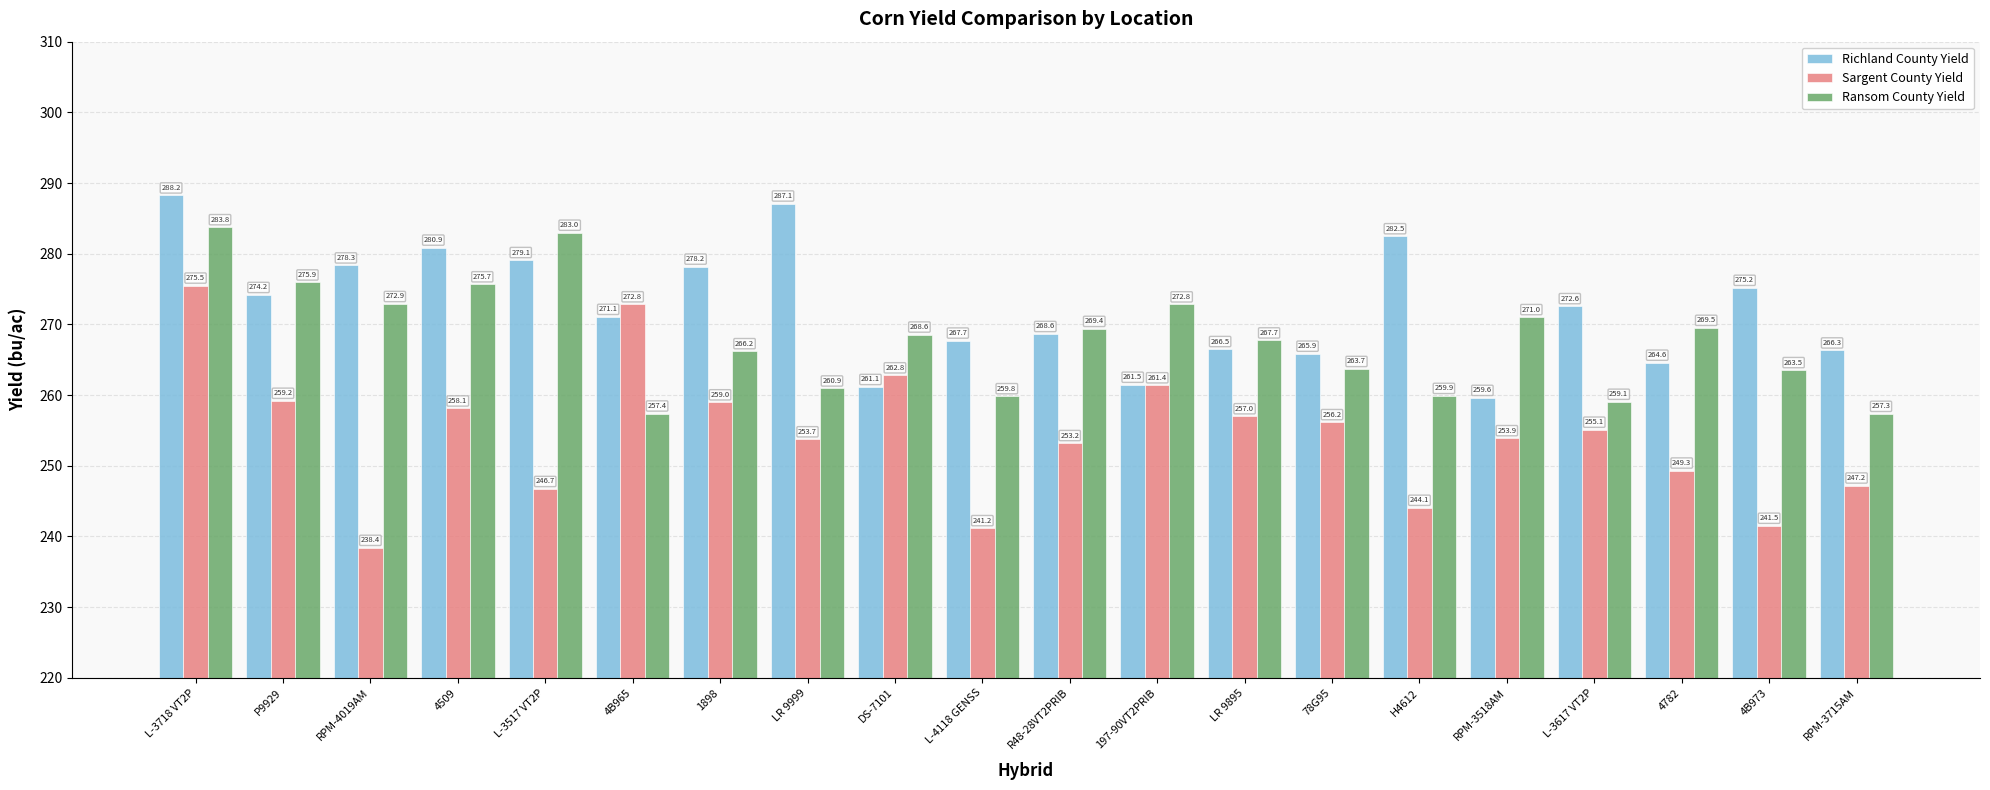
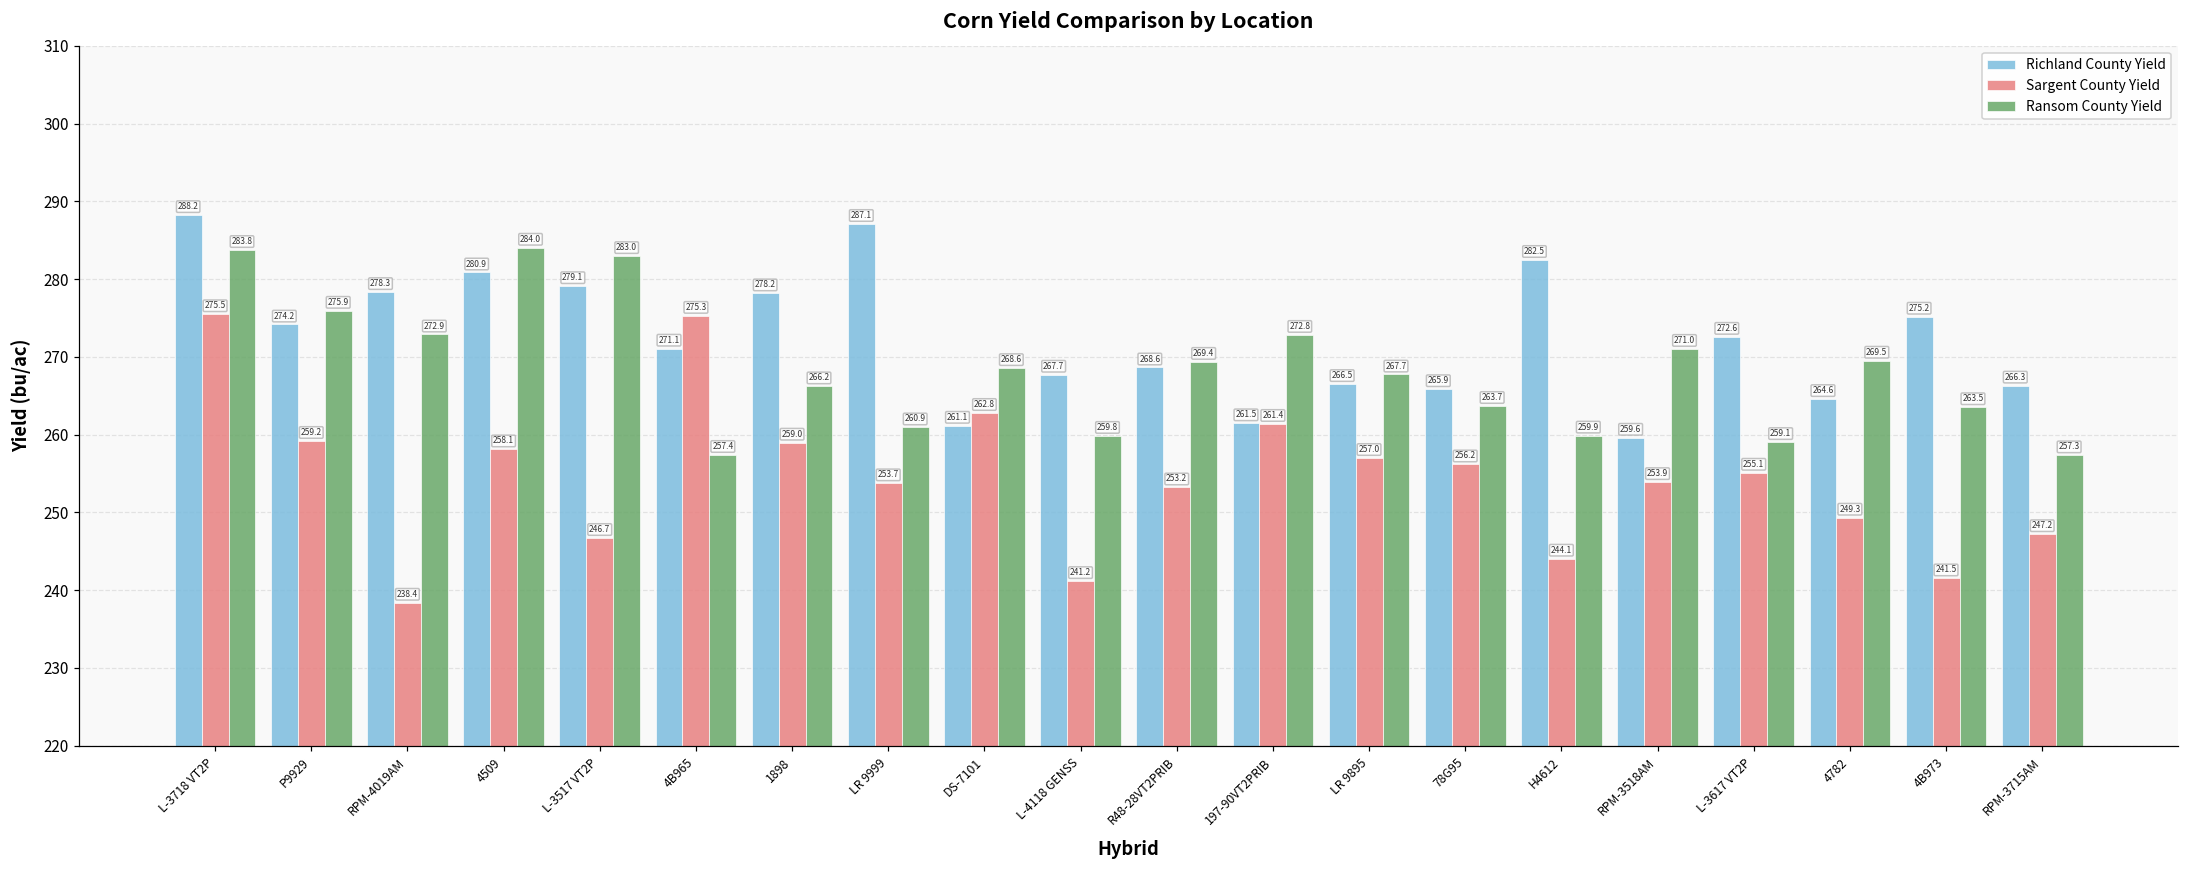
  {
    "Sargent County Yield": {
-     "4B965": 272.8
+     "4B965": 275.3
    },
    "Ransom County Yield": {
-     "4509": 275.7
+     "4509": 284.0
    }
  }
